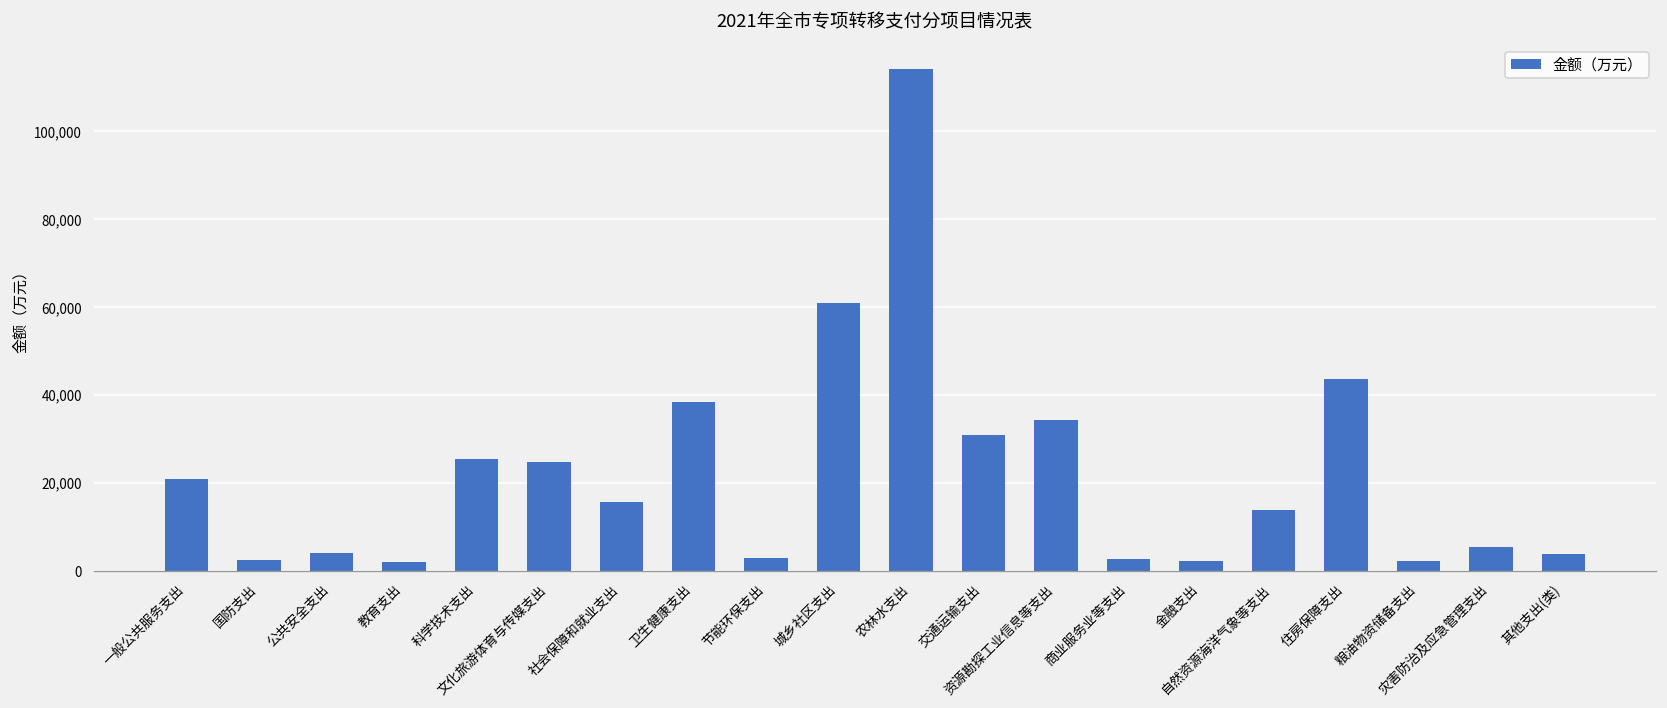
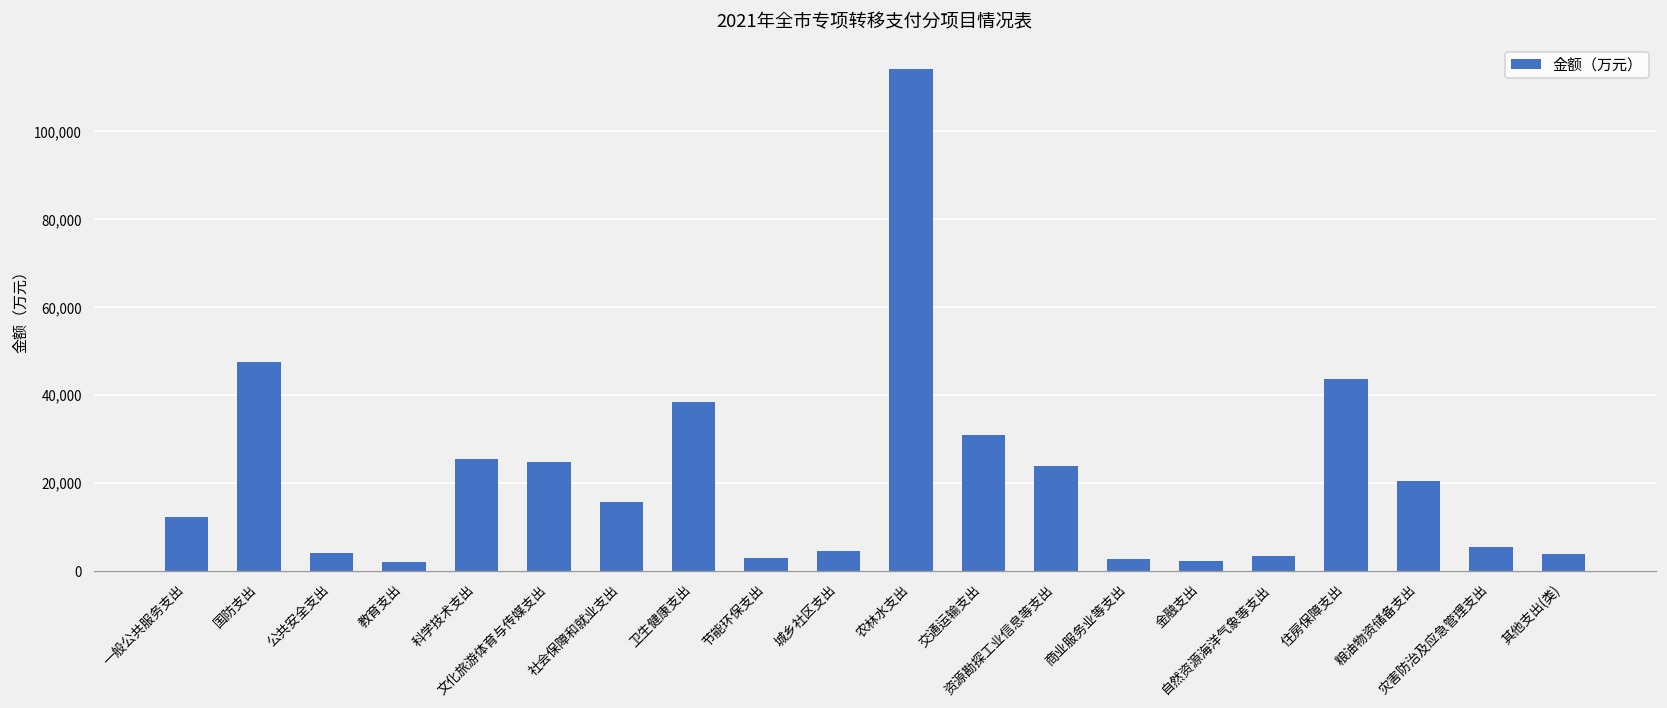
  {
-   "一般公共服务支出": "21,000",
-   "国防支出": "3,000",
+   "一般公共服务支出": "12,000",
+   "国防支出": "48,000",
    "公共安全支出": "4,000",
    "教育支出": "2,000",
    "科学技术支出": "25,000",
    "文化旅游体育与传媒支出": "25,000",
    "社会保障和就业支出": "16,000",
    "卫生健康支出": "38,000",
    "节能环保支出": "3,000",
-   "城乡社区支出": "61,000",
+   "城乡社区支出": "5,000",
    "农林水支出": "114,000",
    "交通运输支出": "31,000",
-   "资源勘探工业信息等支出": "34,000",
+   "资源勘探工业信息等支出": "24,000",
    "商业服务业等支出": "3,000",
    "金融支出": "2,000",
-   "自然资源海洋气象等支出": "14,000",
+   "自然资源海洋气象等支出": "3,000",
    "住房保障支出": "44,000",
-   "粮油物资储备支出": "2,000",
+   "粮油物资储备支出": "20,000",
    "灾害防治及应急管理支出": "6,000",
    "其他支出(类)": "4,000"
  }
